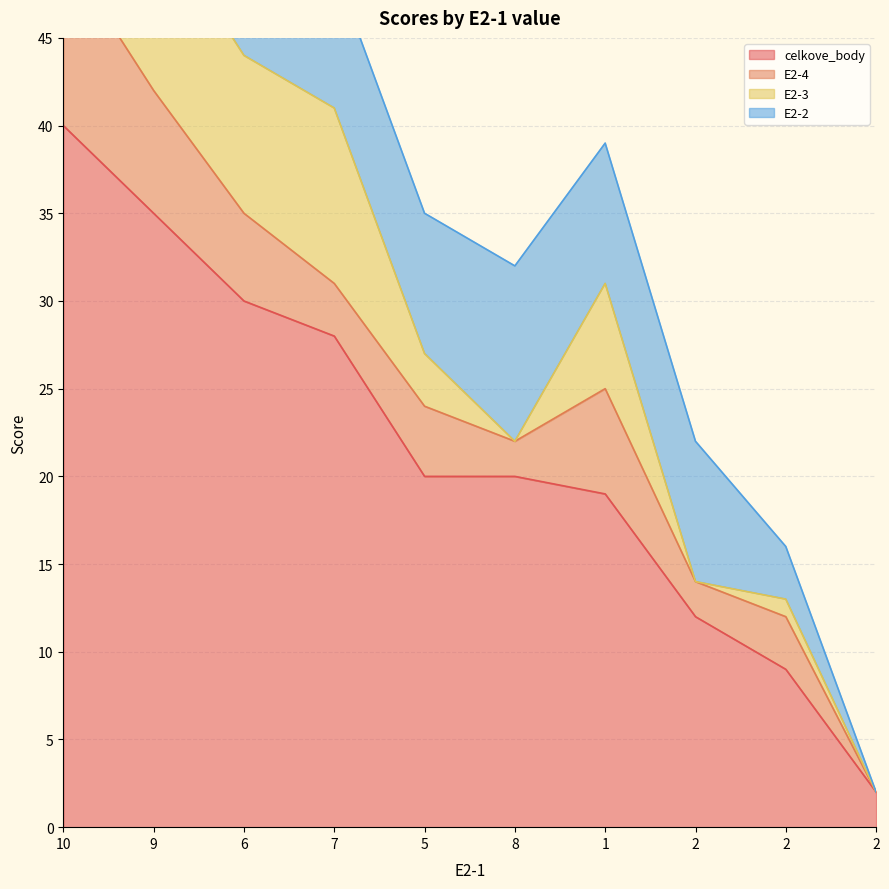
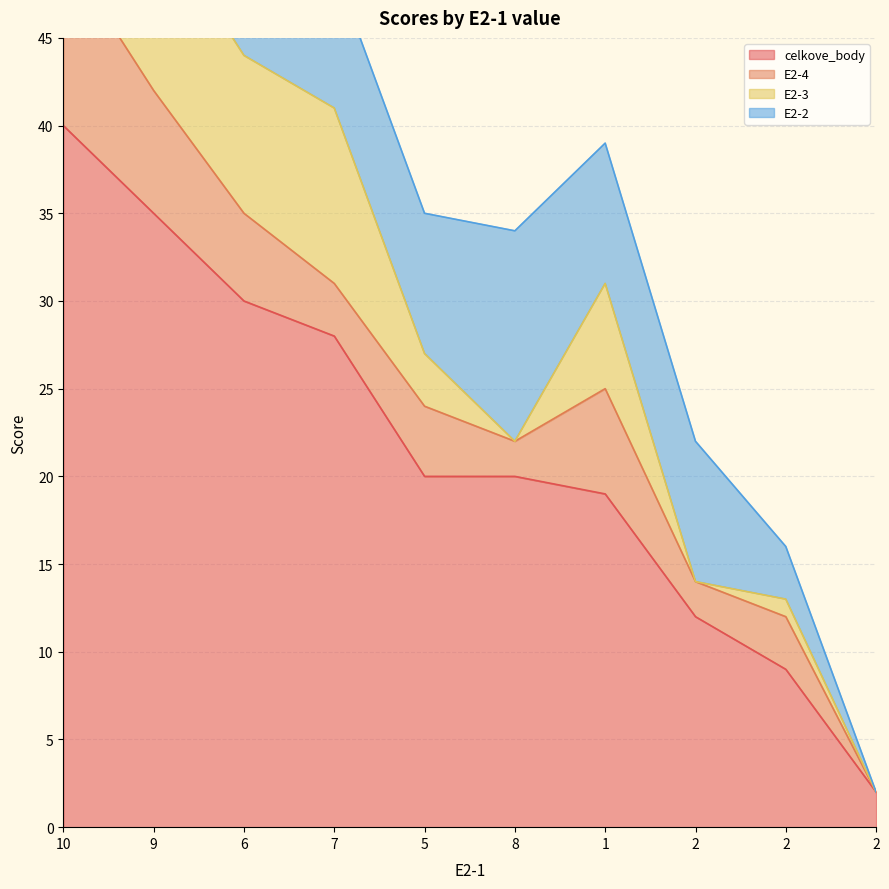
  {
    "E2-3": {
      "6": 9,
      "7": 10,
      "5": 3,
      "1": 6
    },
    "E2-2": {
      "5": 8,
-     "8": 10,
+     "8": 12,
      "1": 8
    }
  }
